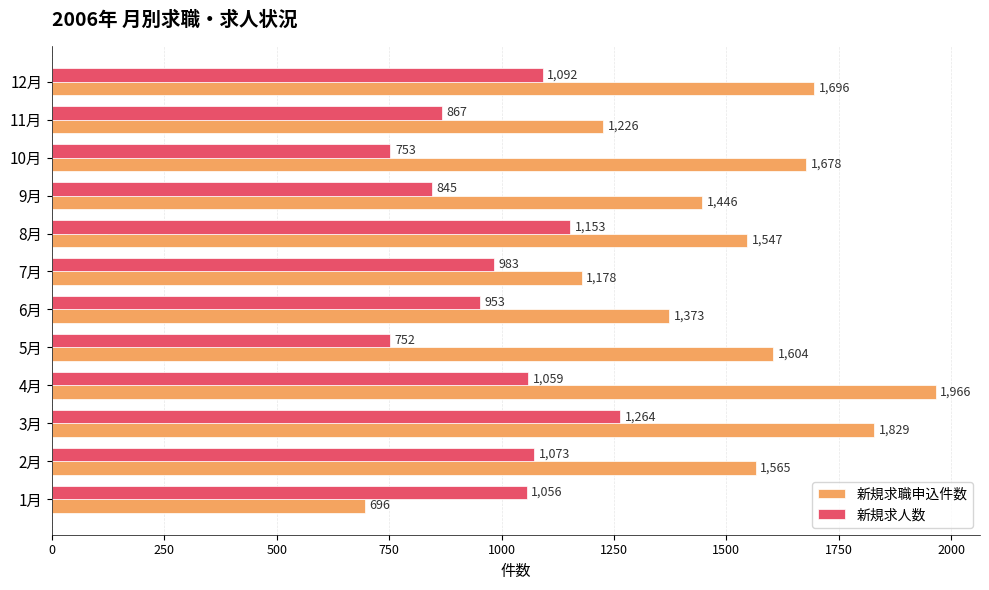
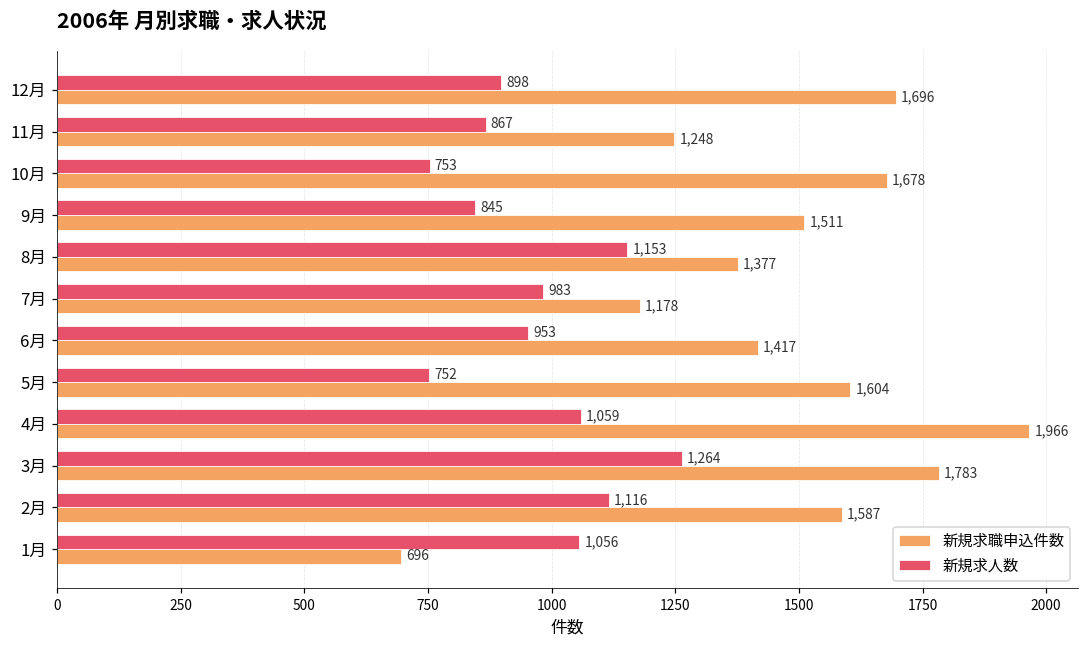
  {
    "新規求職申込件数": {
      "12月": "1,696",
-     "11月": "1,226",
+     "11月": "1,248",
      "10月": "1,678",
-     "9月": "1,446",
-     "8月": "1,547",
+     "9月": "1,511",
+     "8月": "1,377",
      "7月": "1,178",
-     "6月": "1,373",
+     "6月": "1,417",
      "5月": "1,604",
      "4月": "1,966",
-     "3月": "1,829",
-     "2月": "1,565",
+     "3月": "1,783",
+     "2月": "1,587",
      "1月": "696"
    },
    "新規求人数": {
-     "12月": "1,092",
+     "12月": "898",
      "11月": "867",
      "10月": "753",
      "9月": "845",
      "8月": "1,153",
      "7月": "983",
      "6月": "953",
      "5月": "752",
      "4月": "1,059",
      "3月": "1,264",
-     "2月": "1,073",
+     "2月": "1,116",
      "1月": "1,056"
    }
  }
